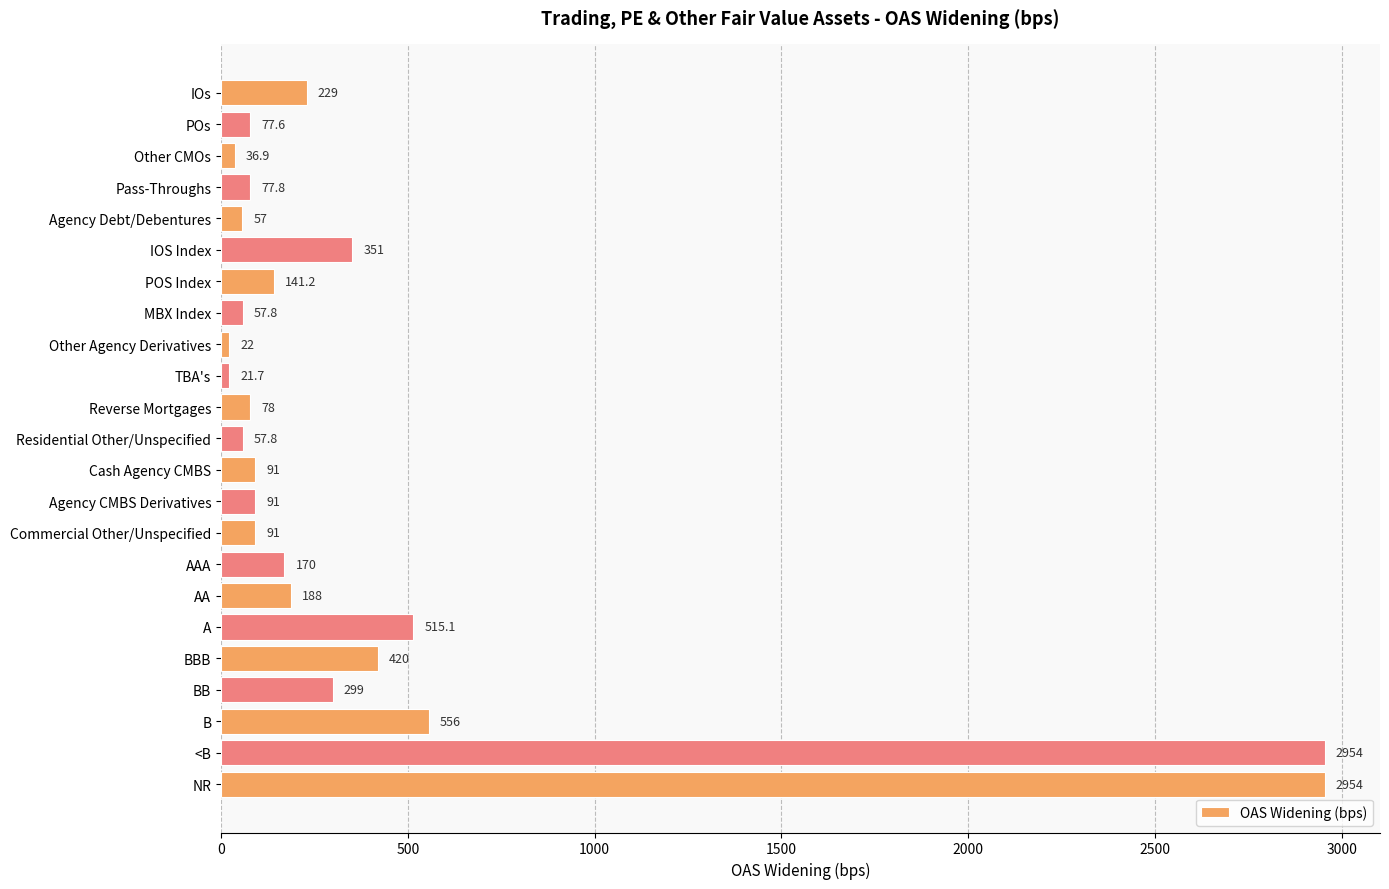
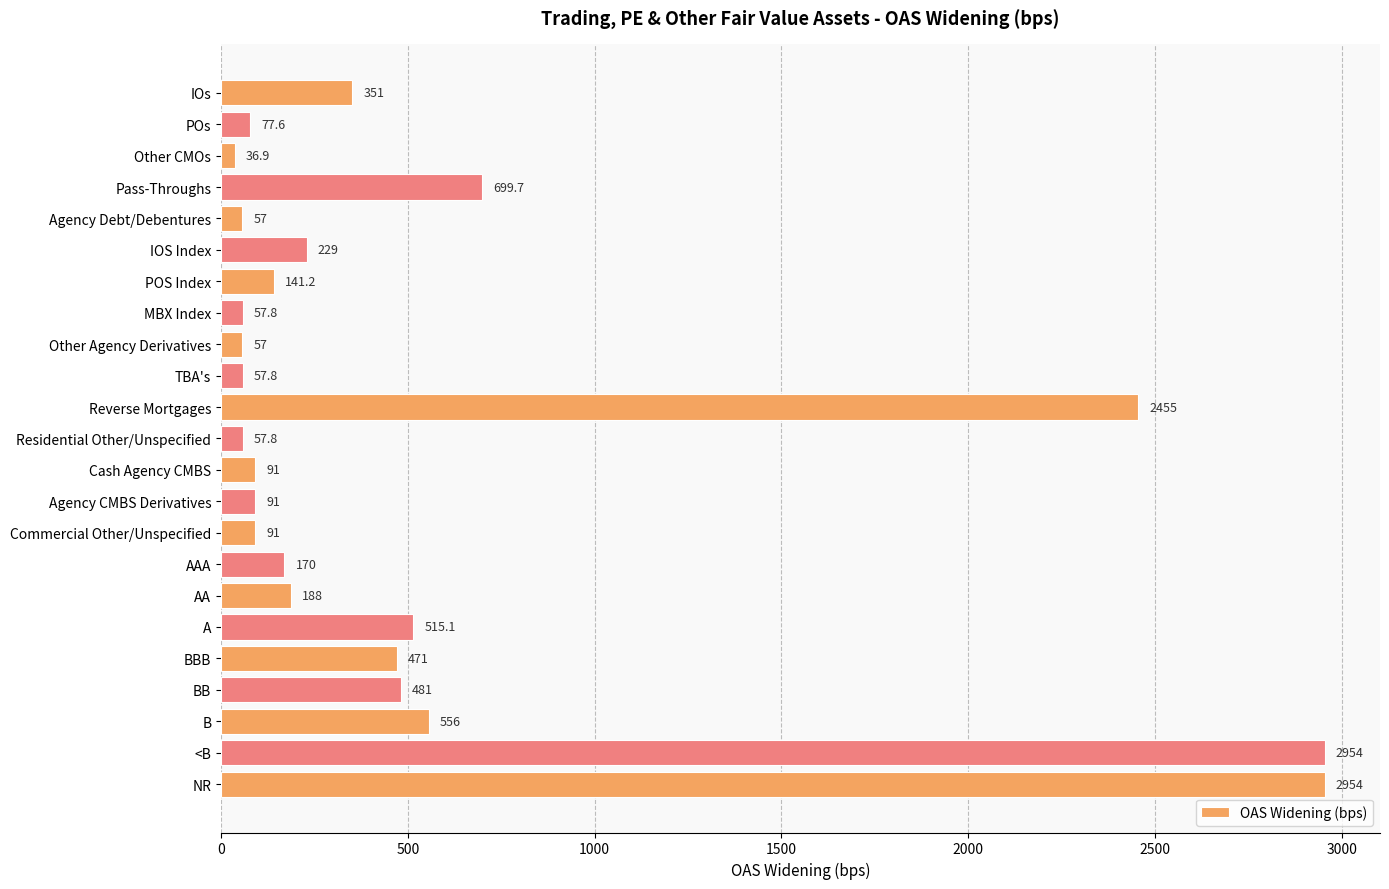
  {
-   "IOs": 229,
+   "IOs": 351,
    "POs": 77.6,
    "Other CMOs": 36.9,
-   "Pass-Throughs": 77.8,
+   "Pass-Throughs": 699.7,
    "Agency Debt/Debentures": 57,
-   "IOS Index": 351,
+   "IOS Index": 229,
    "POS Index": 141.2,
    "MBX Index": 57.8,
-   "Other Agency Derivatives": 22,
-   "TBA's": 21.7,
-   "Reverse Mortgages": 78,
+   "Other Agency Derivatives": 57,
+   "TBA's": 57.8,
+   "Reverse Mortgages": 2455,
    "Residential Other/Unspecified": 57.8,
    "Cash Agency CMBS": 91,
    "Agency CMBS Derivatives": 91,
    "Commercial Other/Unspecified": 91,
    "AAA": 170,
    "AA": 188,
    "A": 515.1,
-   "BBB": 420,
-   "BB": 299,
+   "BBB": 471,
+   "BB": 481,
    "B": 556,
    "<B": 2954,
    "NR": 2954
  }
